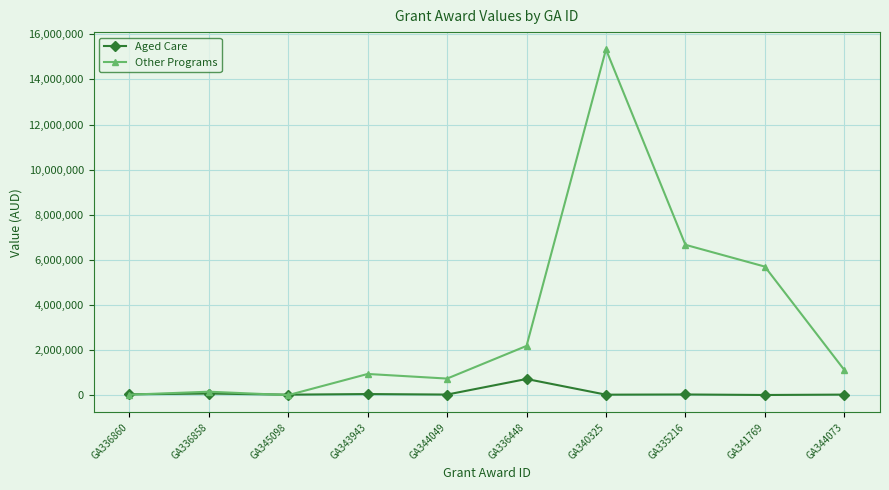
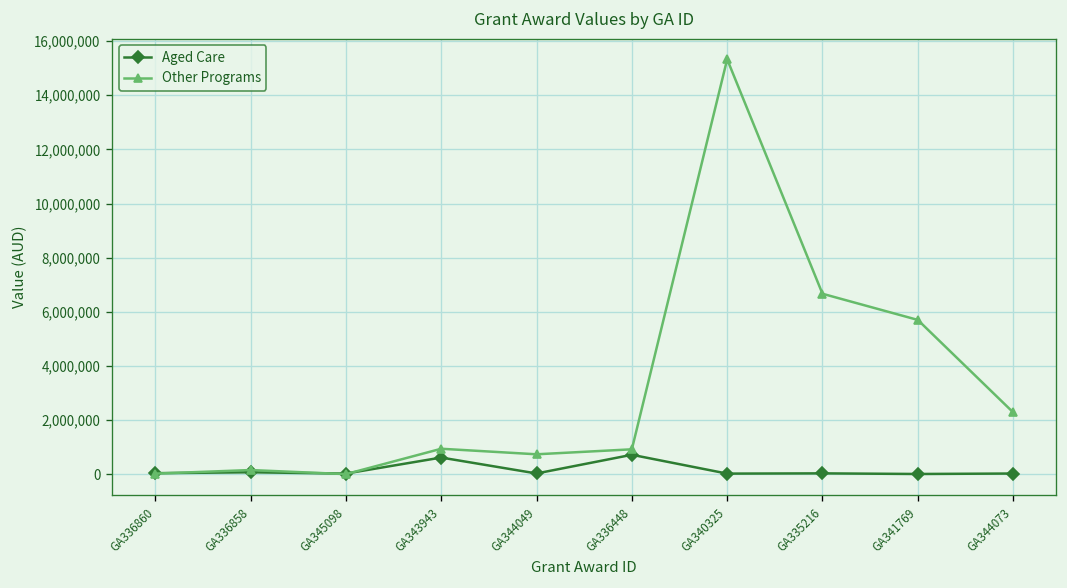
  {
    "Aged Care": {
-     "GA343943": "100,000",
+     "GA343943": "600,000",
      "GA344049": "0",
      "GA336448": "700,000",
      "GA340325": "0",
      "GA335216": "0",
      "GA341769": "0",
      "GA344073": "0"
    },
    "Other Programs": {
      "GA343943": "900,000",
      "GA344049": "700,000",
-     "GA336448": "2,200,000",
+     "GA336448": "900,000",
      "GA340325": "15,300,000",
      "GA335216": "6,700,000",
      "GA341769": "5,700,000",
-     "GA344073": "1,100,000"
+     "GA344073": "2,300,000"
    }
  }
